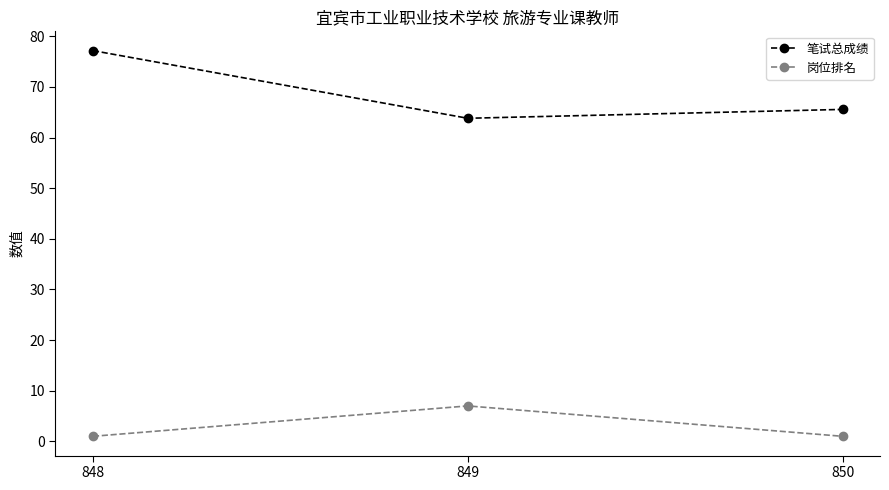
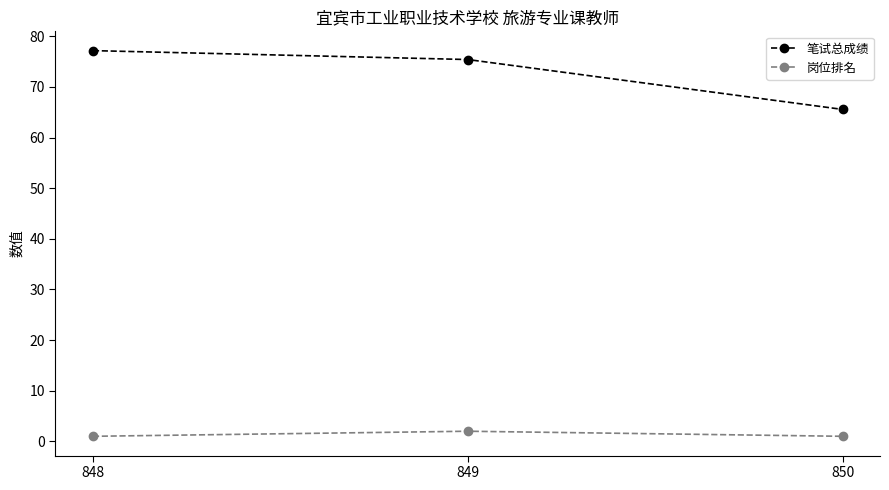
  {
    "笔试总成绩": {
      "848": 77,
-     "849": 64,
+     "849": 75,
      "850": 66
    },
    "岗位排名": {
      "848": 1,
-     "849": 7,
+     "849": 2,
      "850": 1
    }
  }
